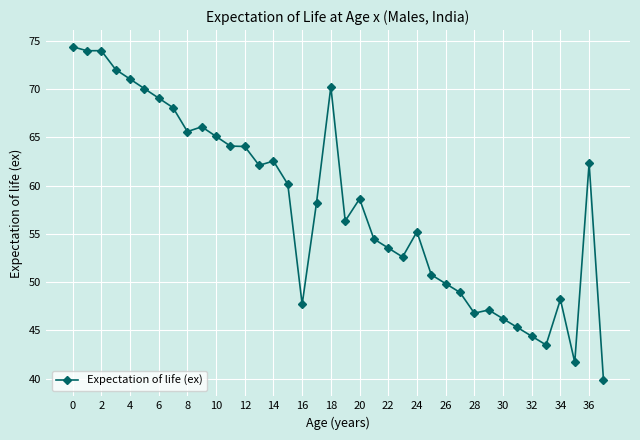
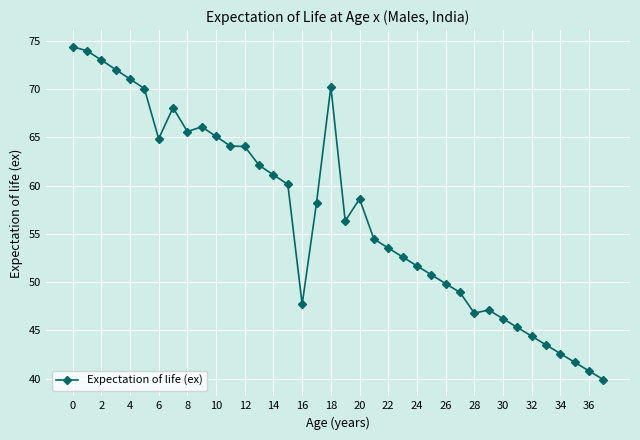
  {
    "0": 74,
-   "2": 74,
+   "2": 73,
    "4": 71,
-   "6": 69,
+   "6": 65,
    "8": 66,
    "10": 65,
    "12": 64,
-   "14": 63,
+   "14": 61,
    "16": 48,
    "18": 70,
    "20": 59,
    "22": 54,
-   "24": 55,
+   "24": 52,
    "26": 50,
    "28": 47,
    "30": 46,
    "32": 44,
-   "34": 48,
-   "36": 62
+   "34": 43,
+   "36": 41
  }
